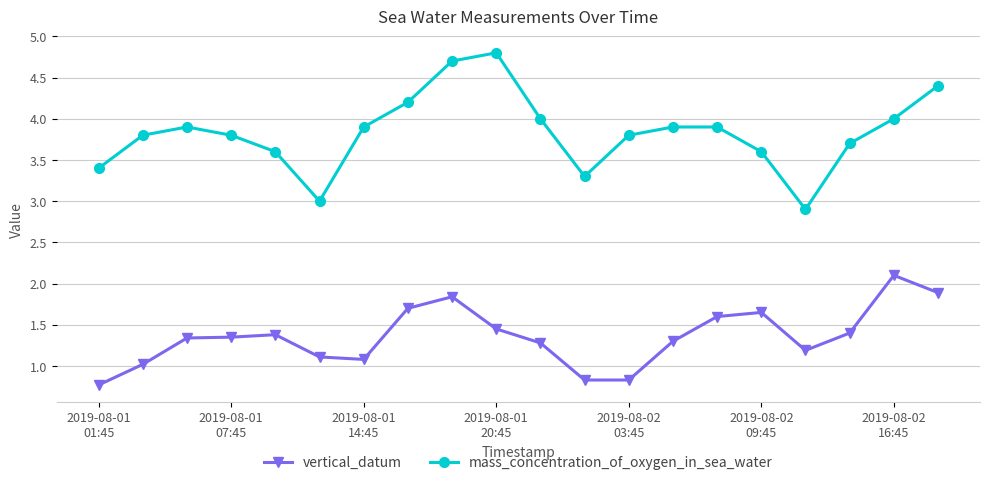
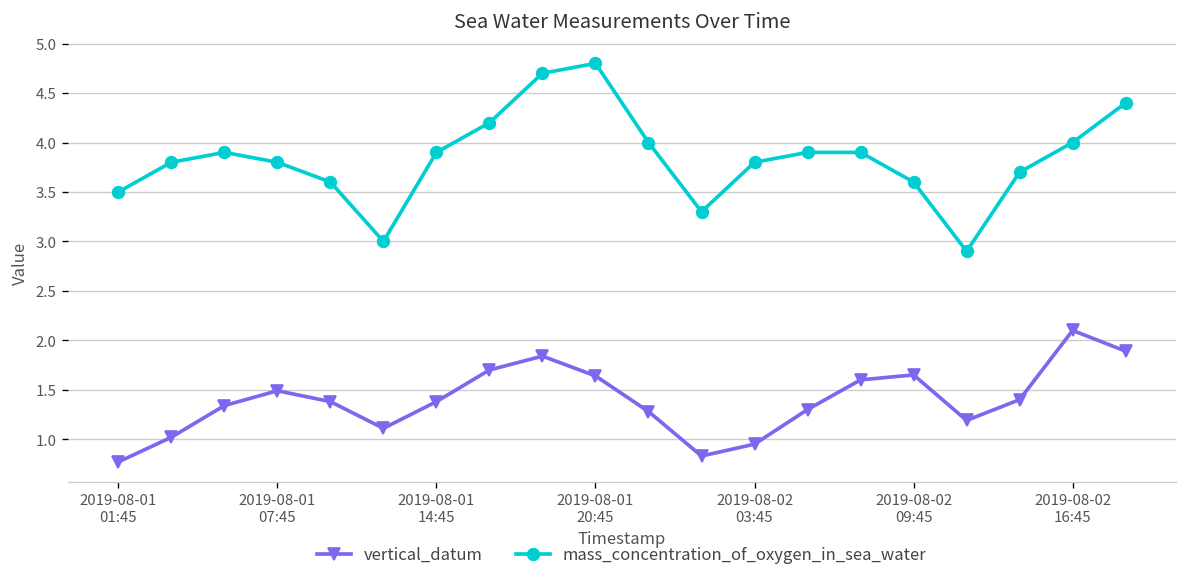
  {
    "vertical_datum": {
      "2019-08-01 01:45": 0.8,
-     "2019-08-01 07:45": 1.4,
-     "2019-08-01 14:45": 1.1,
-     "2019-08-01 20:45": 1.5,
-     "2019-08-02 03:45": 0.8,
+     "2019-08-01 07:45": 1.5,
+     "2019-08-01 14:45": 1.4,
+     "2019-08-01 20:45": 1.6,
+     "2019-08-02 03:45": 1.0,
      "2019-08-02 09:45": 1.7,
      "2019-08-02 16:45": 2.1
    },
    "mass_concentration_of_oxygen_in_sea_water": {
-     "2019-08-01 01:45": 3.4,
+     "2019-08-01 01:45": 3.5,
      "2019-08-01 07:45": 3.8,
      "2019-08-01 14:45": 3.9,
      "2019-08-01 20:45": 4.8,
      "2019-08-02 03:45": 3.8,
      "2019-08-02 09:45": 3.6,
      "2019-08-02 16:45": 4.0
    }
  }
